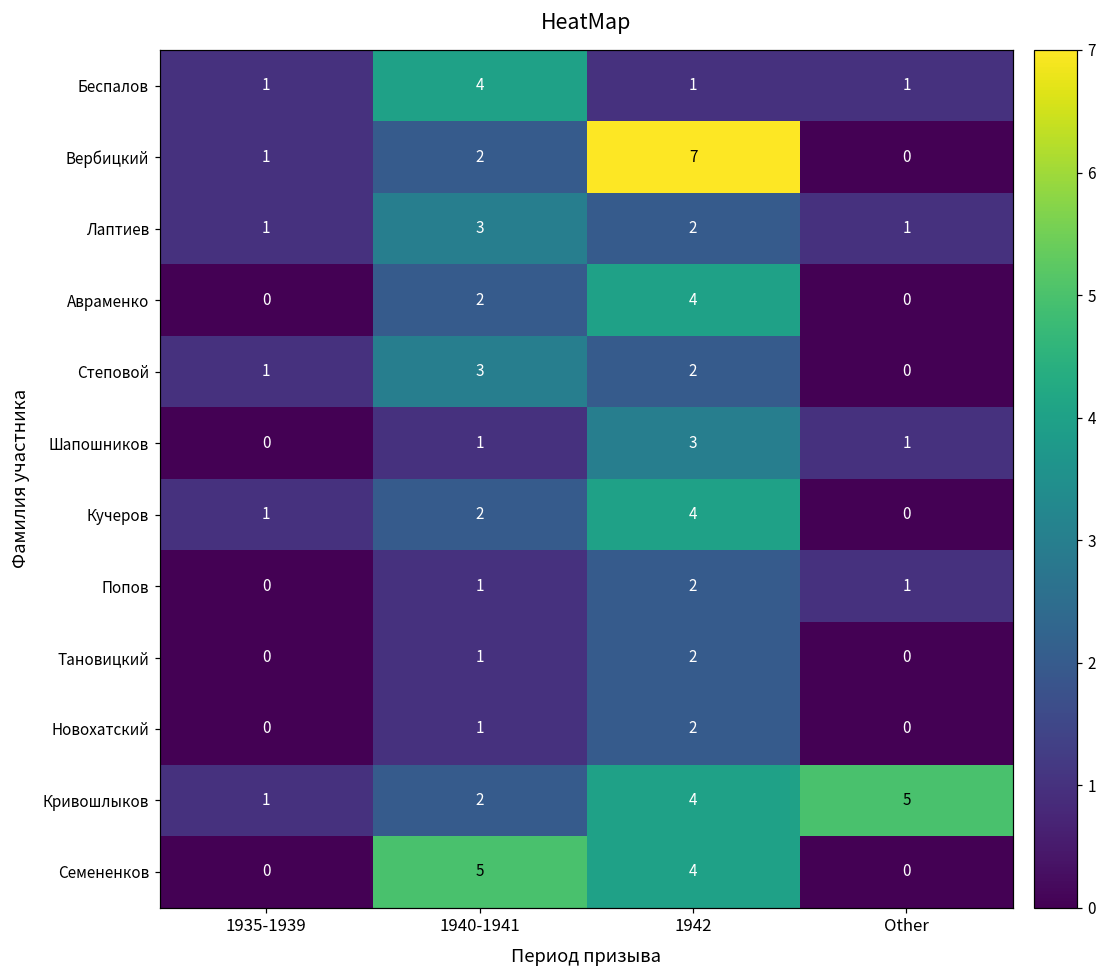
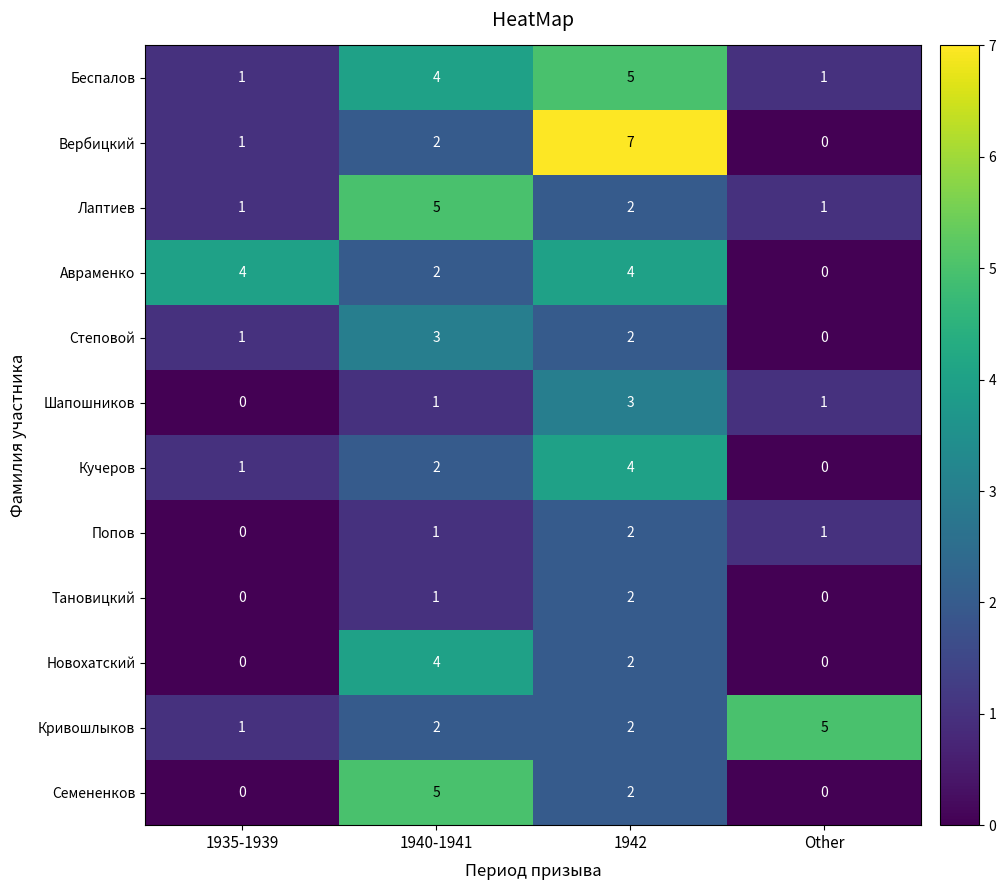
  {
    "Беспалов": {
      "1935-1939": 1,
      "1940-1941": 4,
-     "1942": 1,
+     "1942": 5,
      "Other": 1
    },
    "Вербицкий": {
      "1935-1939": 1,
      "1940-1941": 2,
      "1942": 7,
      "Other": 0
    },
    "Лаптиев": {
      "1935-1939": 1,
-     "1940-1941": 3,
+     "1940-1941": 5,
      "1942": 2,
      "Other": 1
    },
    "Авраменко": {
-     "1935-1939": 0,
+     "1935-1939": 4,
      "1940-1941": 2,
      "1942": 4,
      "Other": 0
    },
    "Степовой": {
      "1935-1939": 1,
      "1940-1941": 3,
      "1942": 2,
      "Other": 0
    },
    "Шапошников": {
      "1935-1939": 0,
      "1940-1941": 1,
      "1942": 3,
      "Other": 1
    },
    "Кучеров": {
      "1935-1939": 1,
      "1940-1941": 2,
      "1942": 4,
      "Other": 0
    },
    "Попов": {
      "1935-1939": 0,
      "1940-1941": 1,
      "1942": 2,
      "Other": 1
    },
    "Тановицкий": {
      "1935-1939": 0,
      "1940-1941": 1,
      "1942": 2,
      "Other": 0
    },
    "Новохатский": {
      "1935-1939": 0,
-     "1940-1941": 1,
+     "1940-1941": 4,
      "1942": 2,
      "Other": 0
    },
    "Кривошлыков": {
      "1935-1939": 1,
      "1940-1941": 2,
-     "1942": 4,
+     "1942": 2,
      "Other": 5
    },
    "Семененков": {
      "1935-1939": 0,
      "1940-1941": 5,
-     "1942": 4,
+     "1942": 2,
      "Other": 0
    }
  }
